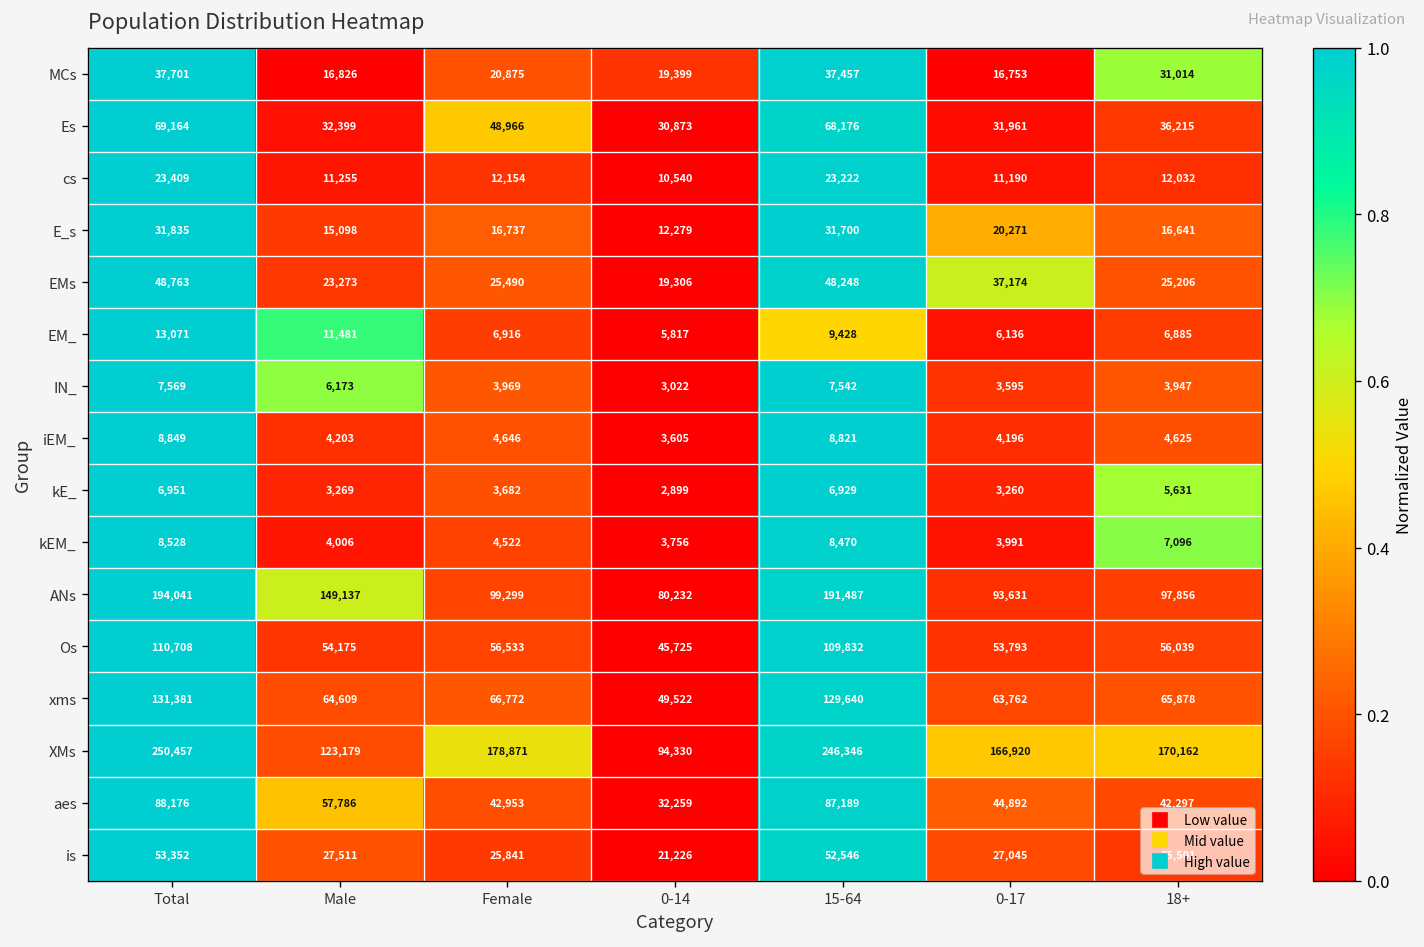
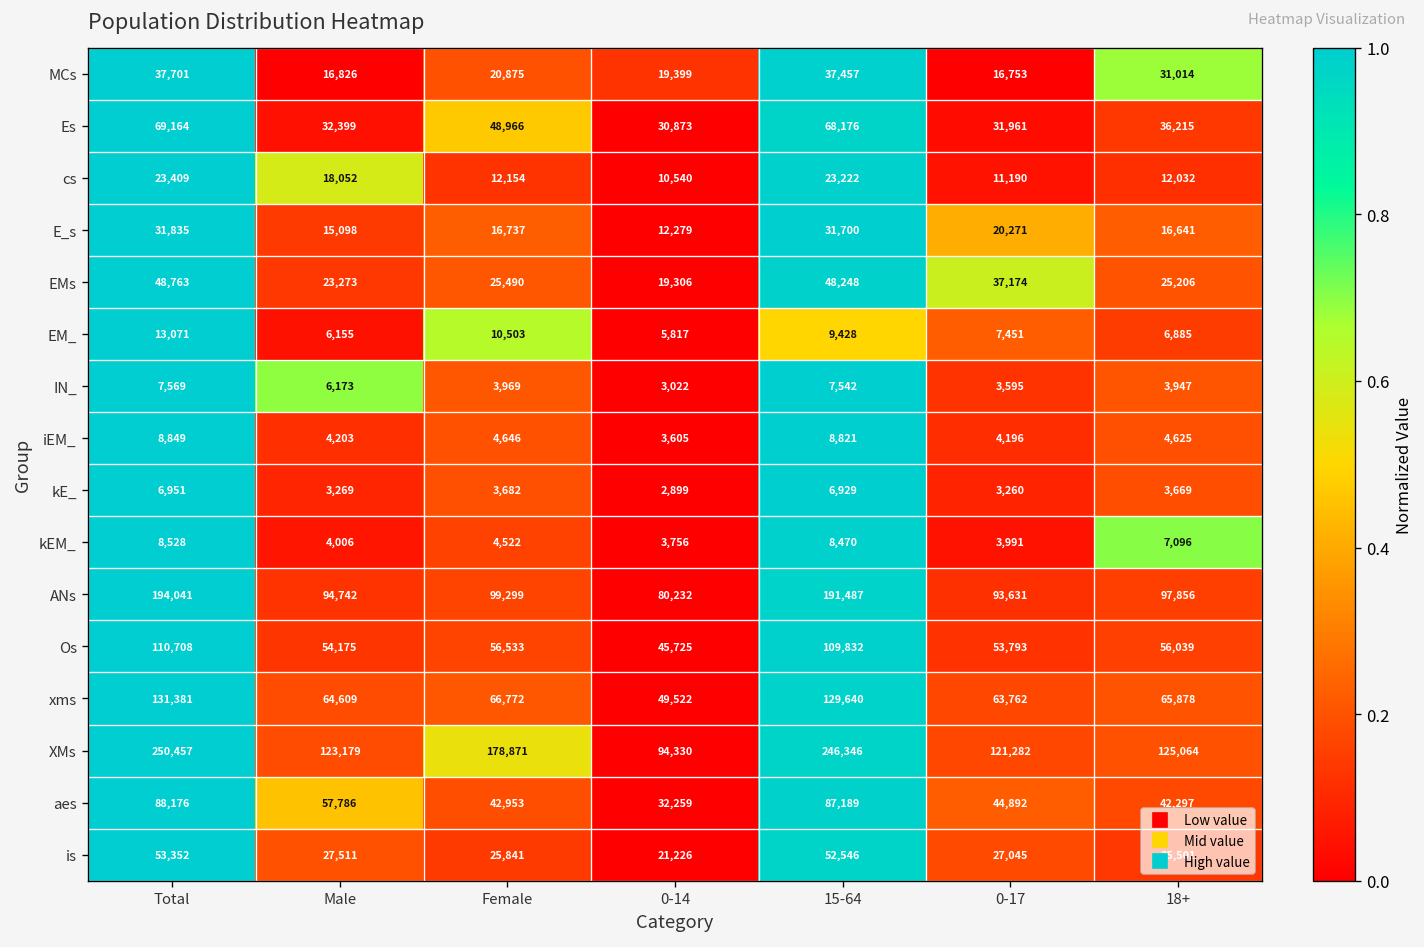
  {
    "MCs": {
      "Total": "37,701",
      "Male": "16,826",
      "Female": "20,875",
      "0-14": "19,399",
      "15-64": "37,457",
      "0-17": "16,753",
      "18+": "31,014"
    },
    "Es": {
      "Total": "69,164",
      "Male": "32,399",
      "Female": "48,966",
      "0-14": "30,873",
      "15-64": "68,176",
      "0-17": "31,961",
      "18+": "36,215"
    },
    "cs": {
      "Total": "23,409",
-     "Male": "11,255",
+     "Male": "18,052",
      "Female": "12,154",
      "0-14": "10,540",
      "15-64": "23,222",
      "0-17": "11,190",
      "18+": "12,032"
    },
    "E_s": {
      "Total": "31,835",
      "Male": "15,098",
      "Female": "16,737",
      "0-14": "12,279",
      "15-64": "31,700",
      "0-17": "20,271",
      "18+": "16,641"
    },
    "EMs": {
      "Total": "48,763",
      "Male": "23,273",
      "Female": "25,490",
      "0-14": "19,306",
      "15-64": "48,248",
      "0-17": "37,174",
      "18+": "25,206"
    },
    "EM_": {
      "Total": "13,071",
-     "Male": "11,481",
-     "Female": "6,916",
+     "Male": "6,155",
+     "Female": "10,503",
      "0-14": "5,817",
      "15-64": "9,428",
-     "0-17": "6,136",
+     "0-17": "7,451",
      "18+": "6,885"
    },
    "IN_": {
      "Total": "7,569",
      "Male": "6,173",
      "Female": "3,969",
      "0-14": "3,022",
      "15-64": "7,542",
      "0-17": "3,595",
      "18+": "3,947"
    },
    "iEM_": {
      "Total": "8,849",
      "Male": "4,203",
      "Female": "4,646",
      "0-14": "3,605",
      "15-64": "8,821",
      "0-17": "4,196",
      "18+": "4,625"
    },
    "kE_": {
      "Total": "6,951",
      "Male": "3,269",
      "Female": "3,682",
      "0-14": "2,899",
      "15-64": "6,929",
      "0-17": "3,260",
-     "18+": "5,631"
+     "18+": "3,669"
    },
    "kEM_": {
      "Total": "8,528",
      "Male": "4,006",
      "Female": "4,522",
      "0-14": "3,756",
      "15-64": "8,470",
      "0-17": "3,991",
      "18+": "7,096"
    },
    "ANs": {
      "Total": "194,041",
-     "Male": "149,137",
+     "Male": "94,742",
      "Female": "99,299",
      "0-14": "80,232",
      "15-64": "191,487",
      "0-17": "93,631",
      "18+": "97,856"
    },
    "Os": {
      "Total": "110,708",
      "Male": "54,175",
      "Female": "56,533",
      "0-14": "45,725",
      "15-64": "109,832",
      "0-17": "53,793",
      "18+": "56,039"
    },
    "xms": {
      "Total": "131,381",
      "Male": "64,609",
      "Female": "66,772",
      "0-14": "49,522",
      "15-64": "129,640",
      "0-17": "63,762",
      "18+": "65,878"
    },
    "XMs": {
      "Total": "250,457",
      "Male": "123,179",
      "Female": "178,871",
      "0-14": "94,330",
      "15-64": "246,346",
-     "0-17": "166,920",
-     "18+": "170,162"
+     "0-17": "121,282",
+     "18+": "125,064"
    },
    "aes": {
      "Total": "88,176",
      "Male": "57,786",
      "Female": "42,953",
      "0-14": "32,259",
      "15-64": "87,189",
      "0-17": "44,892",
      "18+": "42,297"
    },
    "is": {
      "Total": "53,352",
      "Male": "27,511",
      "Female": "25,841",
      "0-14": "21,226",
      "15-64": "52,546",
      "0-17": "27,045"
    }
  }
